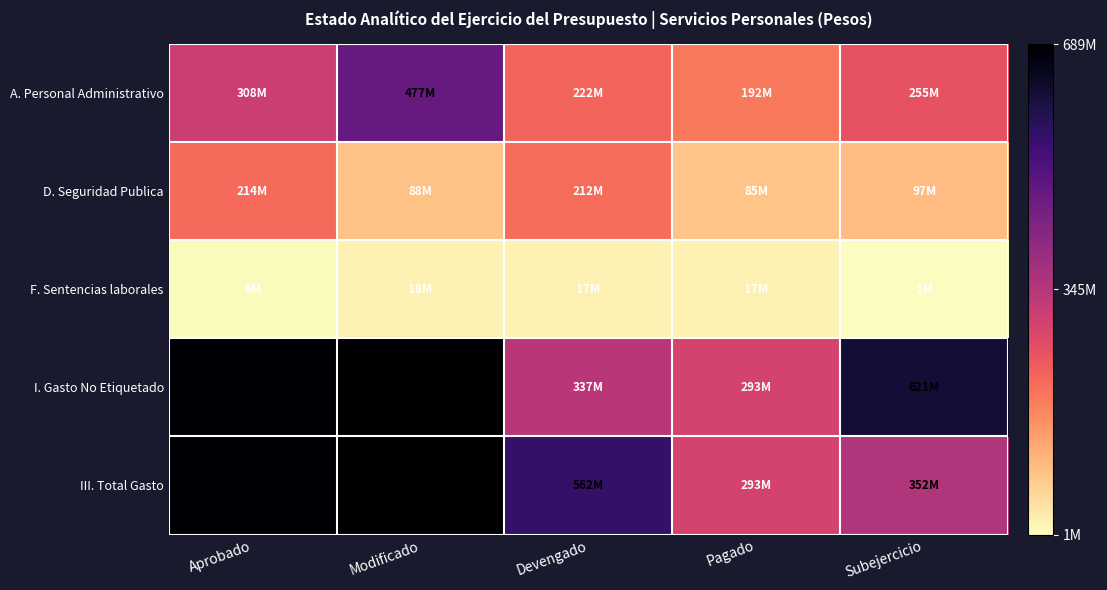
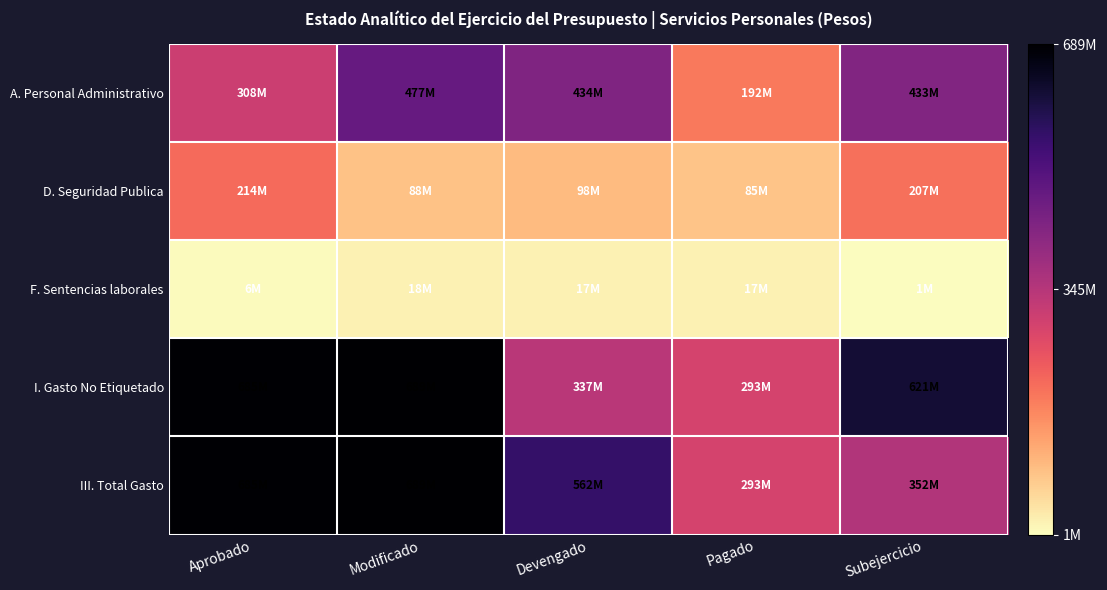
  {
    "A. Personal Administrativo": {
      "Aprobado": "308M",
      "Modificado": "477M",
-     "Devengado": "222M",
+     "Devengado": "434M",
      "Pagado": "192M",
-     "Subejercicio": "255M"
+     "Subejercicio": "433M"
    },
    "D. Seguridad Publica": {
      "Aprobado": "214M",
      "Modificado": "88M",
-     "Devengado": "212M",
+     "Devengado": "98M",
      "Pagado": "85M",
-     "Subejercicio": "97M"
+     "Subejercicio": "207M"
    },
    "F. Sentencias laborales": {
      "Aprobado": "6M",
      "Modificado": "18M",
      "Devengado": "17M",
      "Pagado": "17M",
      "Subejercicio": "1M"
    },
    "I. Gasto No Etiquetado": {
      "Devengado": "337M",
      "Pagado": "293M",
      "Subejercicio": "621M"
    },
    "III. Total Gasto": {
      "Devengado": "562M",
      "Pagado": "293M",
      "Subejercicio": "352M"
    }
  }
